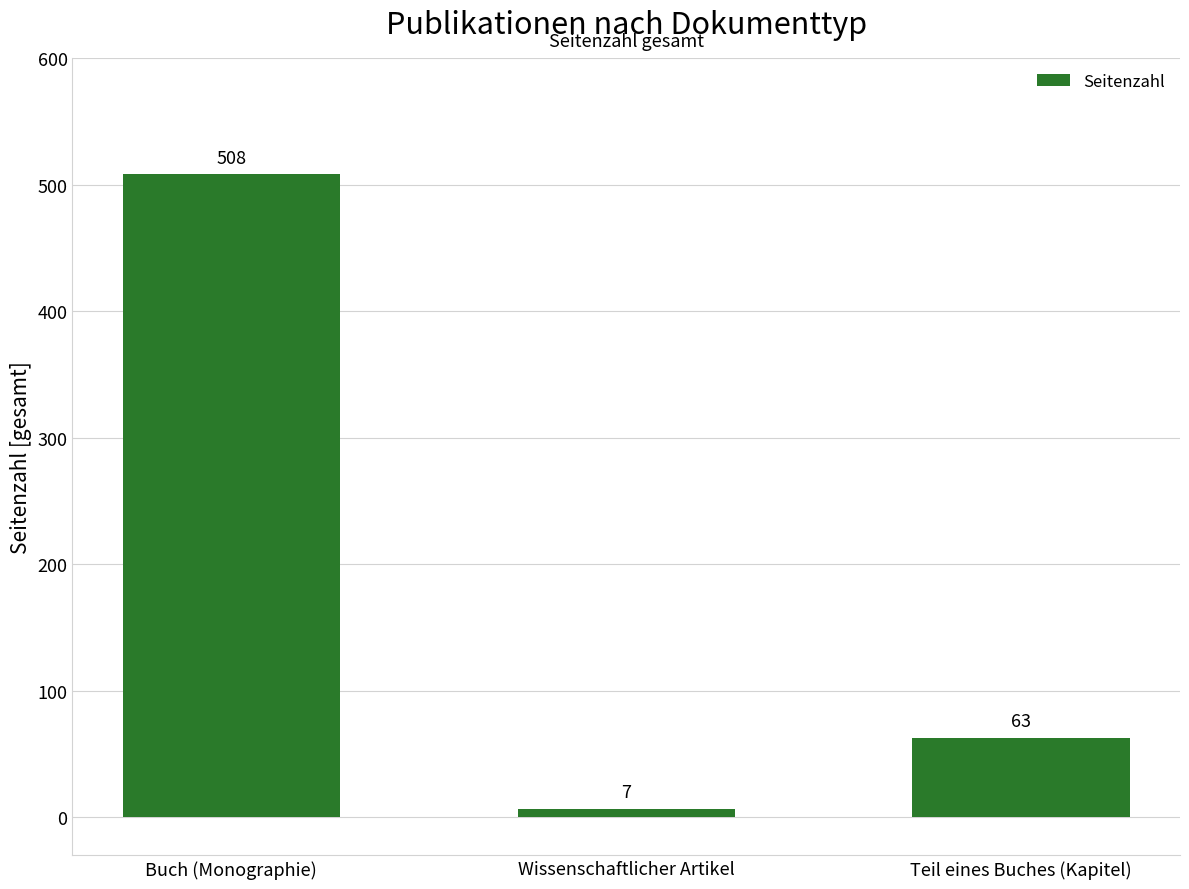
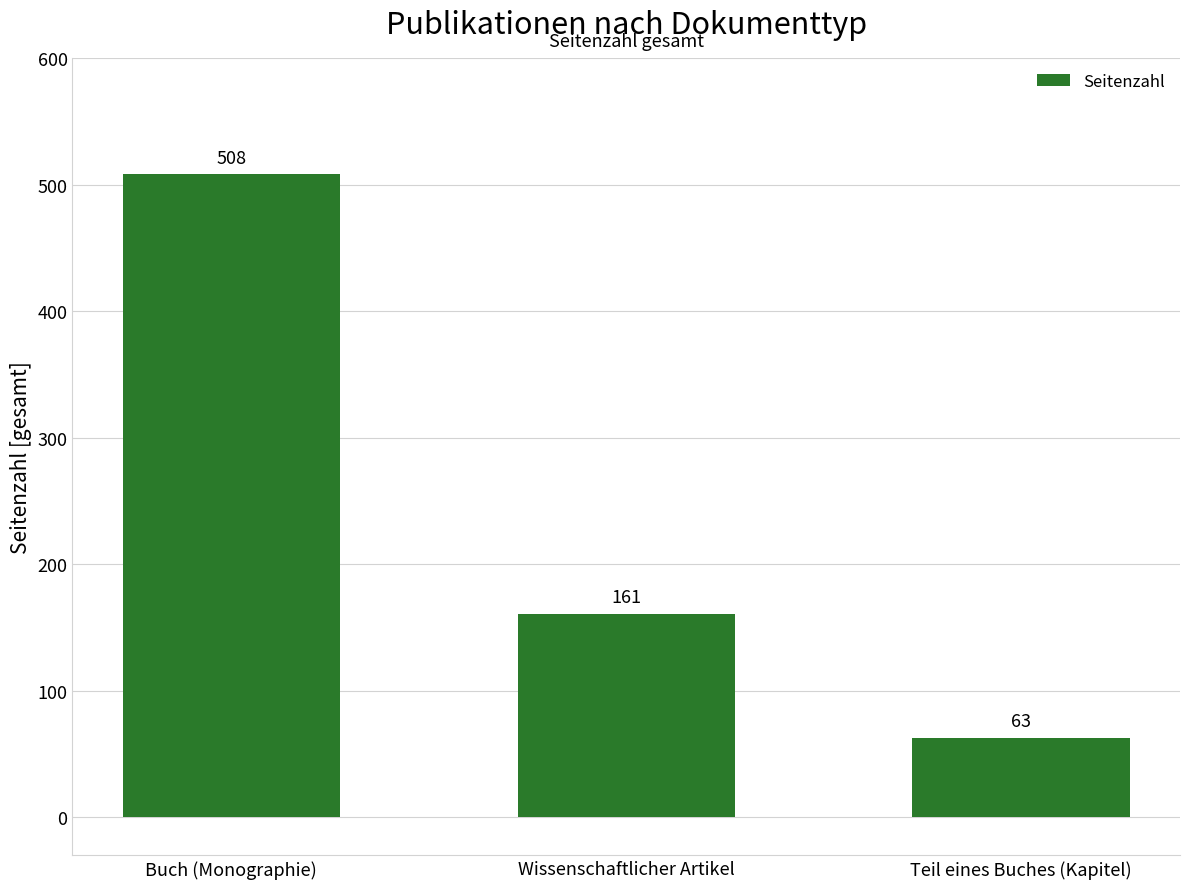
  {
    "Buch (Monographie)": 508,
-   "Wissenschaftlicher Artikel": 7,
+   "Wissenschaftlicher Artikel": 161,
    "Teil eines Buches (Kapitel)": 63
  }
